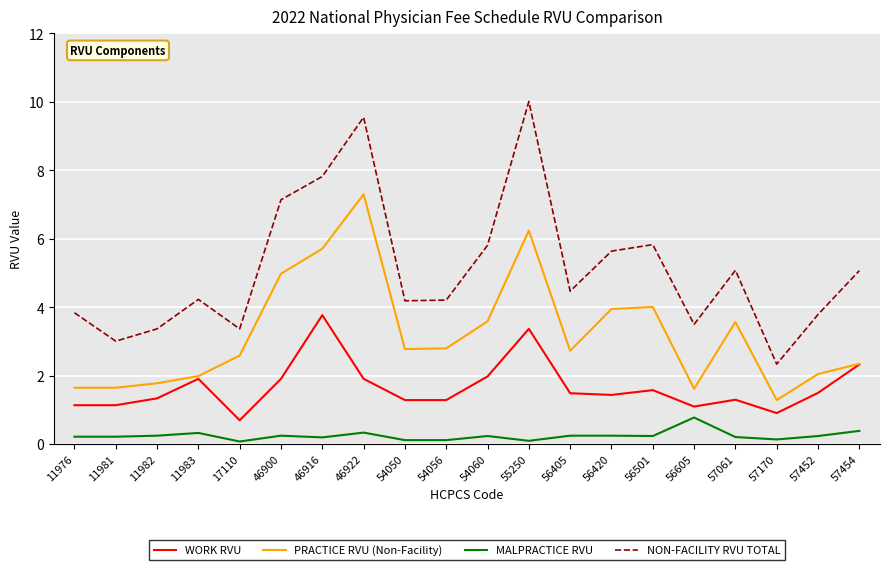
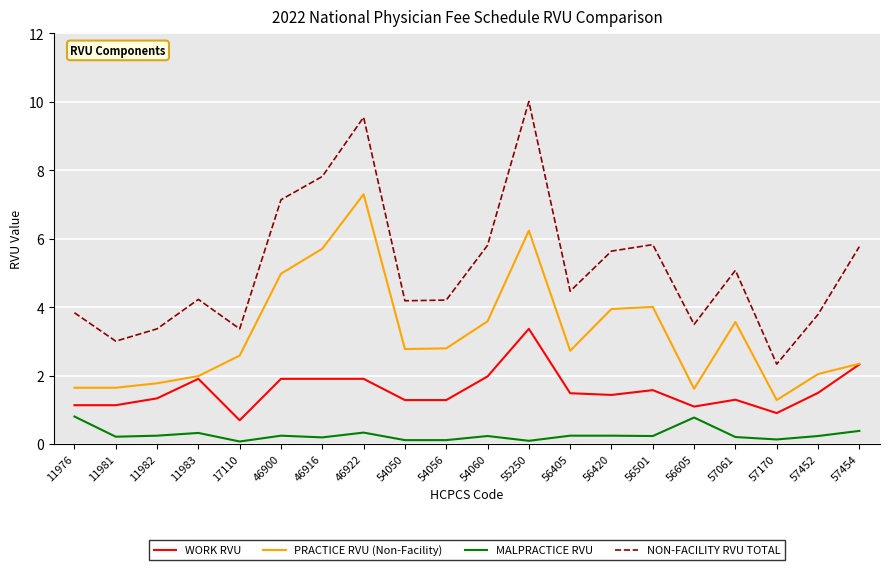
  {
    "WORK RVU": {
      "11976": 1.1,
      "11981": 1.1,
      "11982": 1.3,
      "11983": 1.9,
      "17110": 0.7,
      "46900": 1.9,
-     "46916": 3.8,
+     "46916": 1.9,
      "46922": 1.9,
      "54050": 1.3,
      "54056": 1.3,
      "54060": 2.0,
      "55250": 3.4,
      "56405": 1.5,
      "56420": 1.4,
      "56501": 1.6,
      "56605": 1.1,
      "57061": 1.3,
      "57170": 0.9,
      "57452": 1.5
    },
    "PRACTICE RVU (Non-Facility)": {
      "11976": 1.7,
      "11981": 1.7,
      "11982": 1.8,
      "11983": 2.0,
      "17110": 2.6,
      "46900": 5.0,
      "46916": 5.7,
      "46922": 7.3,
      "54050": 2.8,
      "54056": 2.8,
      "54060": 3.6,
      "55250": 6.2,
      "56405": 2.7,
      "56420": 4.0,
      "56501": 4.0,
      "56605": 1.6,
      "57061": 3.6,
      "57170": 1.3,
      "57452": 2.1
    },
    "MALPRACTICE RVU": {
-     "11976": 0.2,
+     "11976": 0.8,
      "11981": 0.2,
      "11982": 0.3,
      "11983": 0.3,
      "17110": 0.1,
      "46900": 0.3,
      "46916": 0.2,
      "46922": 0.3,
      "54050": 0.1,
      "54056": 0.1,
      "54060": 0.2,
      "55250": 0.1,
      "56405": 0.3,
      "56420": 0.3,
      "56501": 0.2,
      "56605": 0.8,
      "57061": 0.2,
      "57170": 0.1,
      "57452": 0.2,
      "57454": 0.4
    },
    "NON-FACILITY RVU TOTAL": {
      "11976": 3.8,
      "11981": 3.0,
      "11982": 3.4,
      "11983": 4.2,
      "17110": 3.4,
      "46900": 7.1,
      "46916": 7.8,
      "46922": 9.6,
      "54050": 4.2,
      "54056": 4.2,
      "54060": 5.8,
      "55250": 10.0,
      "56405": 4.5,
      "56420": 5.6,
      "56501": 5.8,
      "56605": 3.5,
      "57061": 5.1,
      "57170": 2.3,
      "57452": 3.8,
-     "57454": 5.1
+     "57454": 5.8
    }
  }
